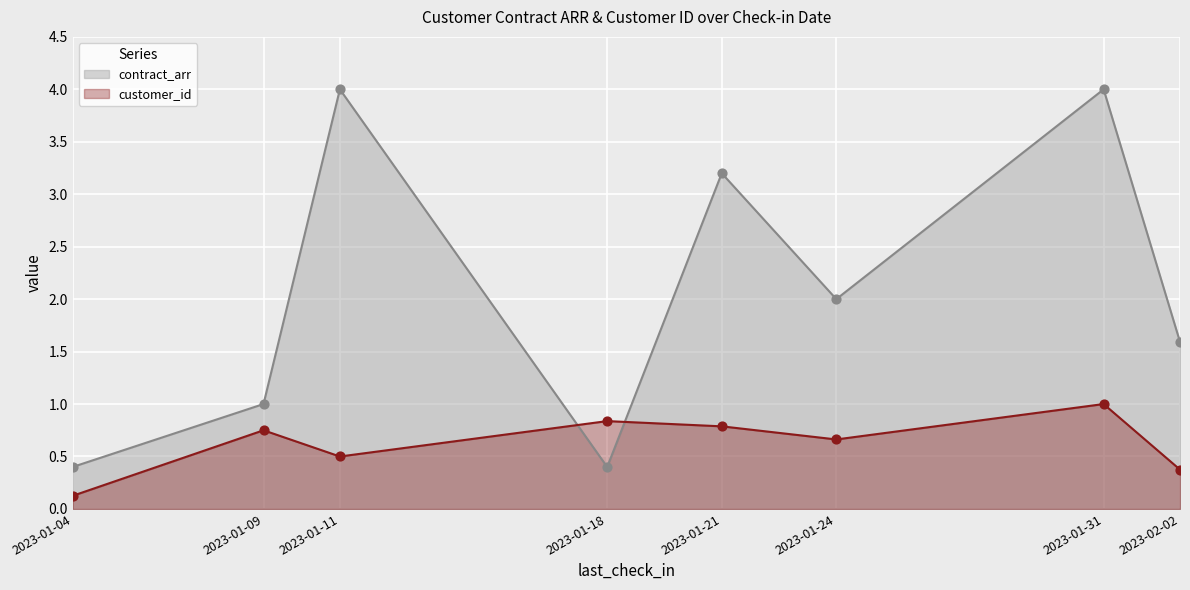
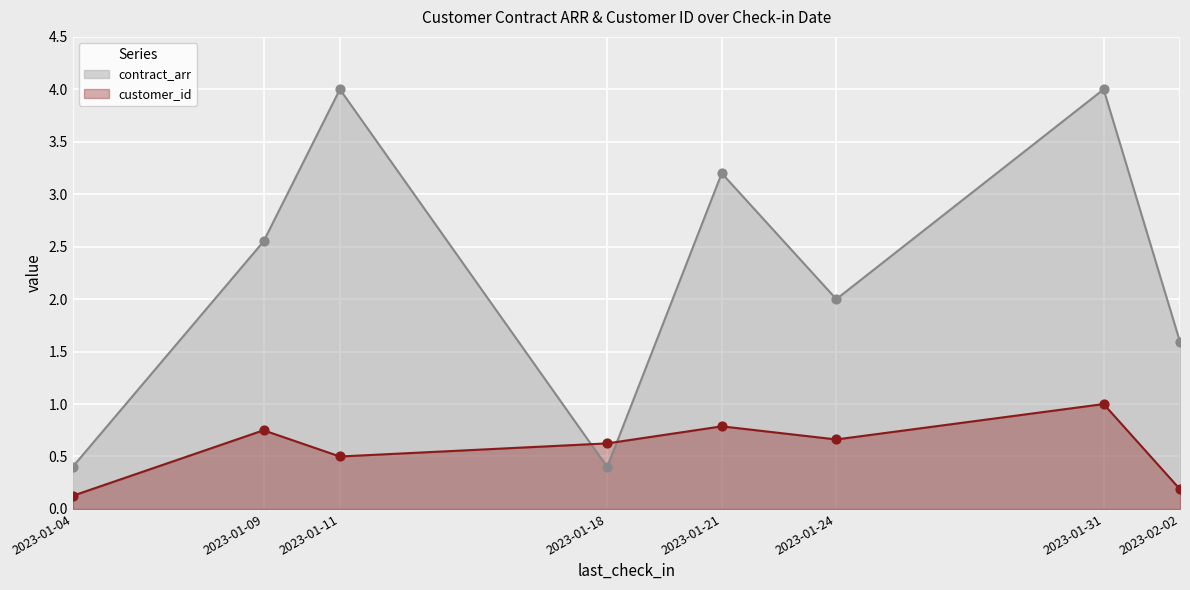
  {
    "contract_arr": {
      "2023-01-04": 0.40,
-     "2023-01-09": 1.00,
+     "2023-01-09": 2.55,
      "2023-01-11": 4.00,
      "2023-01-18": 0.40,
      "2023-01-21": 3.20,
      "2023-01-24": 2.00,
      "2023-01-31": 4.00,
      "2023-02-02": 1.59
    },
    "customer_id": {
      "2023-01-04": 0.13,
      "2023-01-09": 0.75,
      "2023-01-11": 0.50,
-     "2023-01-18": 0.84,
+     "2023-01-18": 0.63,
      "2023-01-21": 0.79,
      "2023-01-24": 0.66,
      "2023-01-31": 1.00,
-     "2023-02-02": 0.38
+     "2023-02-02": 0.19
    }
  }
